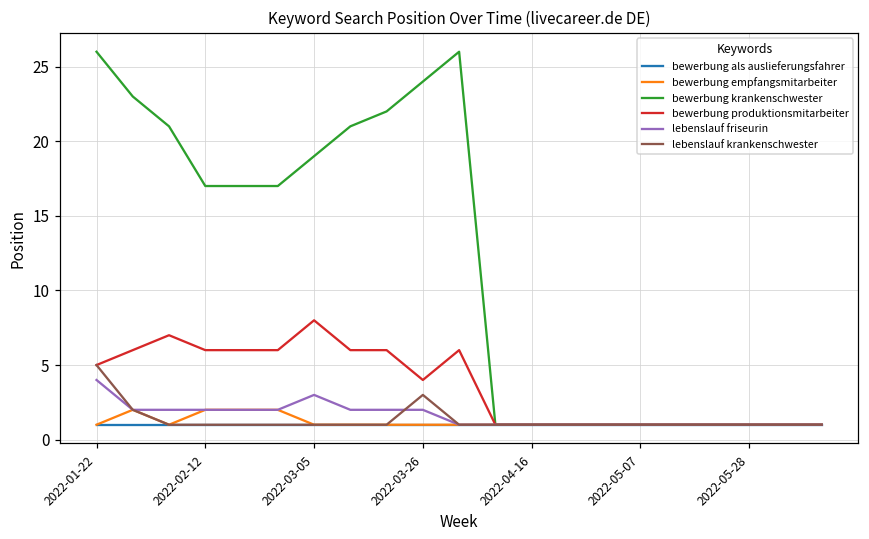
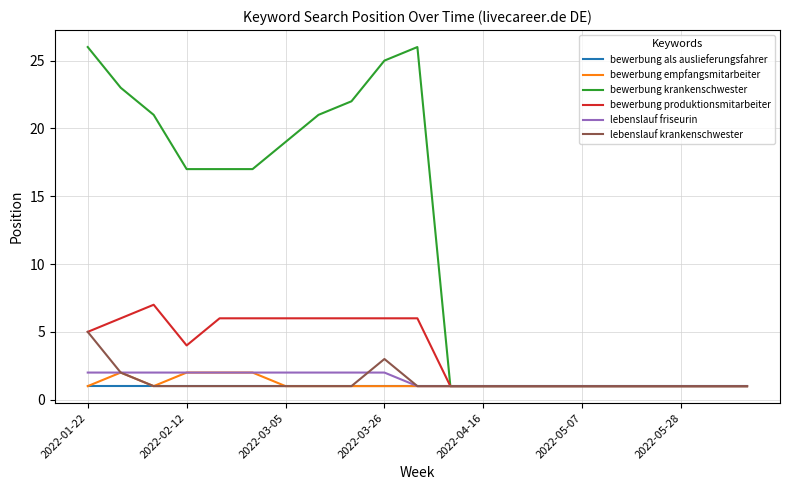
  {
    "bewerbung krankenschwester": {
      "2022-01-22": 26,
      "2022-02-12": 17,
      "2022-03-05": 19,
-     "2022-03-26": 24
+     "2022-03-26": 25
    },
    "bewerbung produktionsmitarbeiter": {
-     "2022-02-12": 6,
-     "2022-03-05": 8,
-     "2022-03-26": 4
+     "2022-02-12": 4,
+     "2022-03-05": 6,
+     "2022-03-26": 6
    },
    "lebenslauf friseurin": {
-     "2022-01-22": 4,
-     "2022-03-05": 3,
+     "2022-01-22": 2,
+     "2022-03-05": 2,
      "2022-03-26": 2
    },
    "lebenslauf krankenschwester": {
      "2022-03-26": 3
    }
  }
